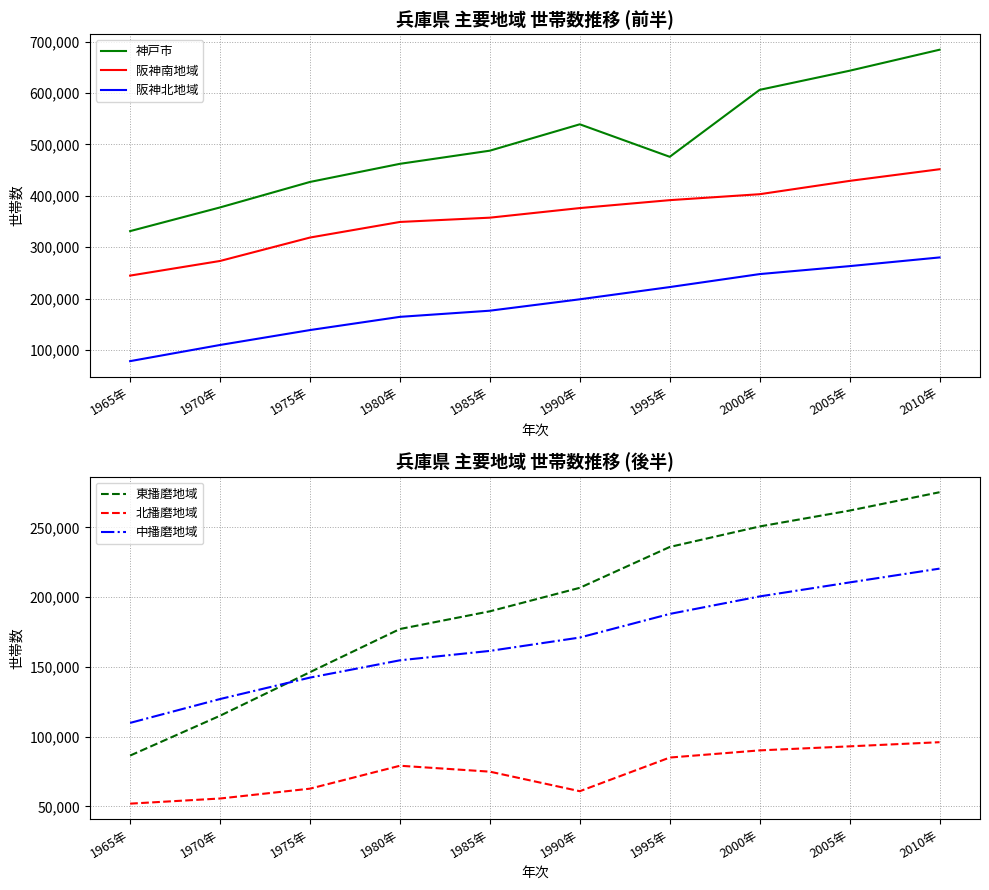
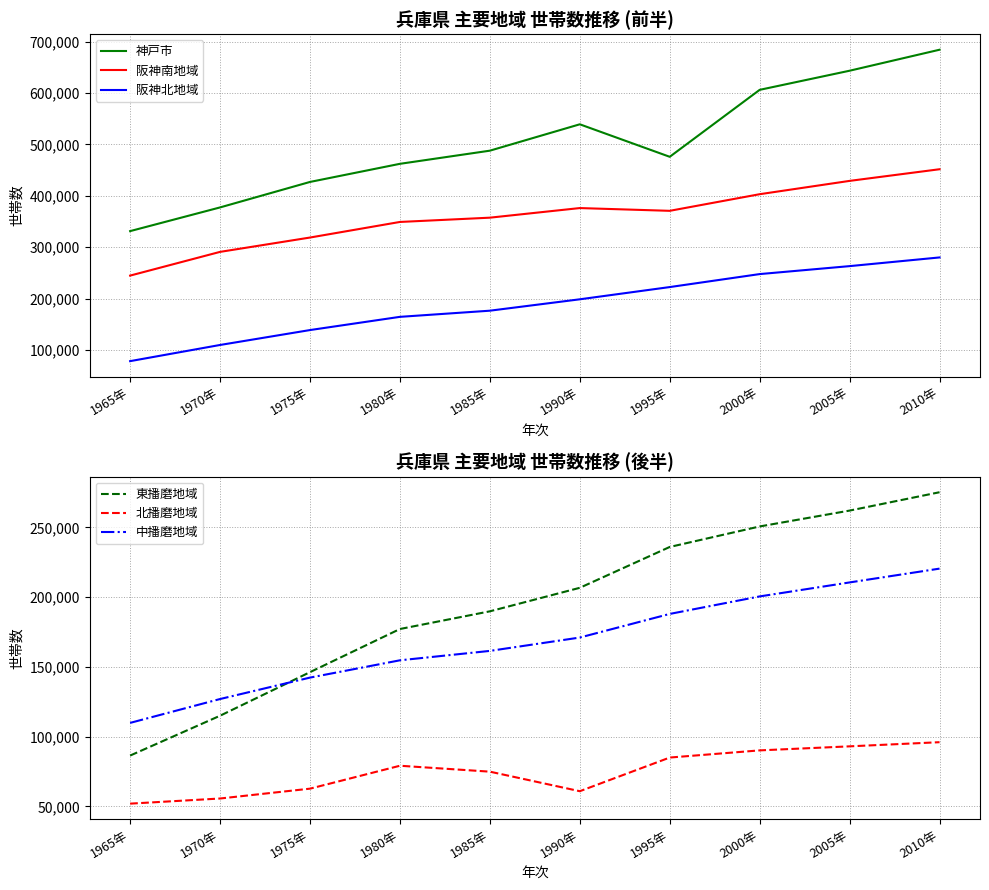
  {
    "兵庫県 主要地域 世帯数推移 (前半)": {
      "神戸市": {
        "1965年": "330,000",
        "1970年": "380,000",
        "1975年": "430,000",
        "1980年": "460,000",
        "1985年": "490,000",
        "1990年": "540,000",
        "1995年": "480,000",
        "2000年": "610,000",
        "2005年": "640,000",
        "2010年": "680,000"
      },
      "阪神南地域": {
        "1965年": "240,000",
-       "1970年": "270,000",
+       "1970年": "290,000",
        "1975年": "320,000",
        "1980年": "350,000",
        "1985年": "360,000",
        "1990年": "380,000",
-       "1995年": "390,000",
+       "1995年": "370,000",
        "2000年": "400,000",
        "2005年": "430,000",
        "2010年": "450,000"
      },
      "阪神北地域": {
        "1965年": "80,000",
        "1970年": "110,000",
        "1975年": "140,000",
        "1980年": "160,000",
        "1985年": "180,000",
        "1990年": "200,000",
        "1995年": "220,000",
        "2000年": "250,000",
        "2005年": "260,000",
        "2010年": "280,000"
      }
    },
    "兵庫県 主要地域 世帯数推移 (後半)": {
      "東播磨地域": {
        "1965年": "86,000",
        "1970年": "115,000",
        "1975年": "146,000",
        "1980年": "177,000",
        "1985年": "190,000",
        "1990年": "207,000",
        "1995年": "236,000",
        "2000年": "251,000",
        "2005年": "262,000",
        "2010年": "275,000"
      },
      "北播磨地域": {
        "1965年": "52,000",
        "1970年": "56,000",
        "1975年": "63,000",
        "1980年": "79,000",
        "1985年": "75,000",
        "1990年": "61,000",
        "1995年": "85,000",
        "2000年": "90,000",
        "2005年": "93,000",
        "2010年": "96,000"
      },
      "中播磨地域": {
        "1965年": "110,000",
        "1970年": "127,000",
        "1975年": "142,000",
        "1980年": "155,000",
        "1985年": "161,000",
        "1990年": "171,000",
        "1995年": "188,000",
        "2000年": "200,000",
        "2005年": "210,000",
        "2010年": "220,000"
      }
    }
  }
